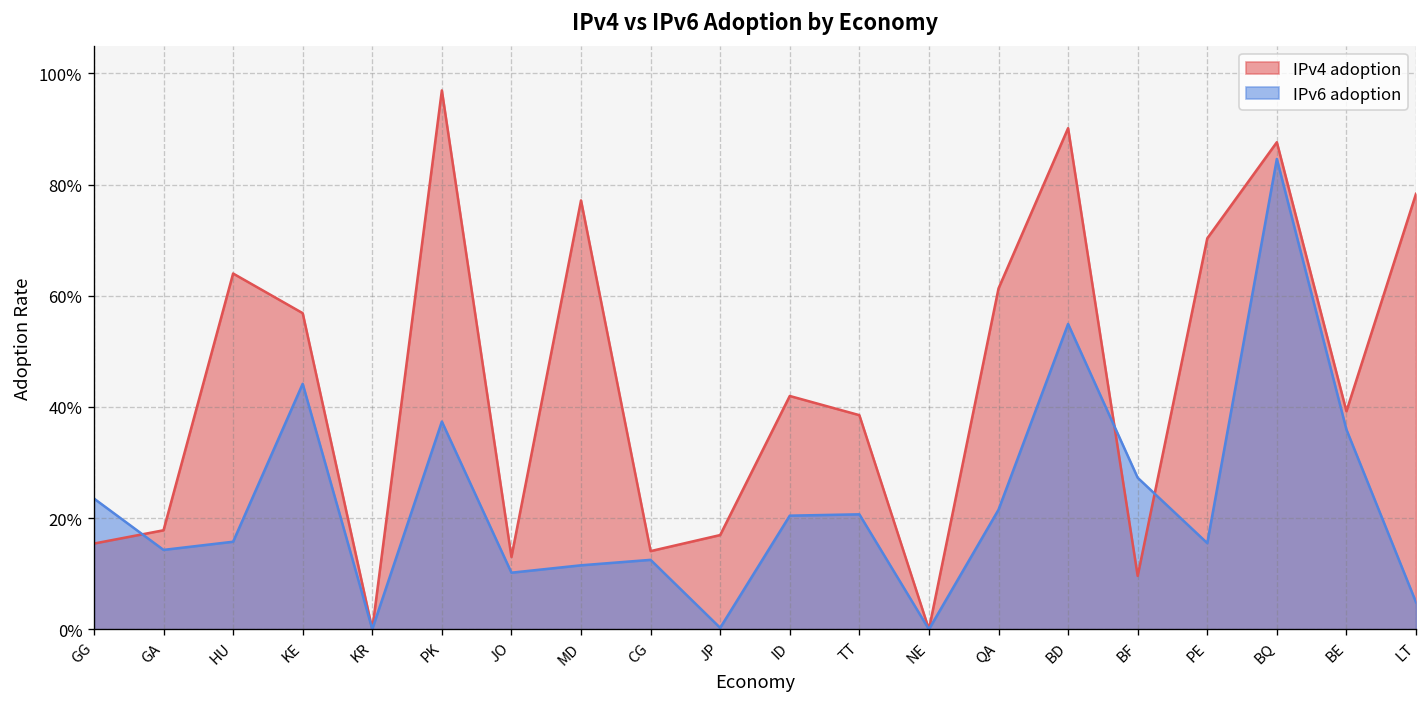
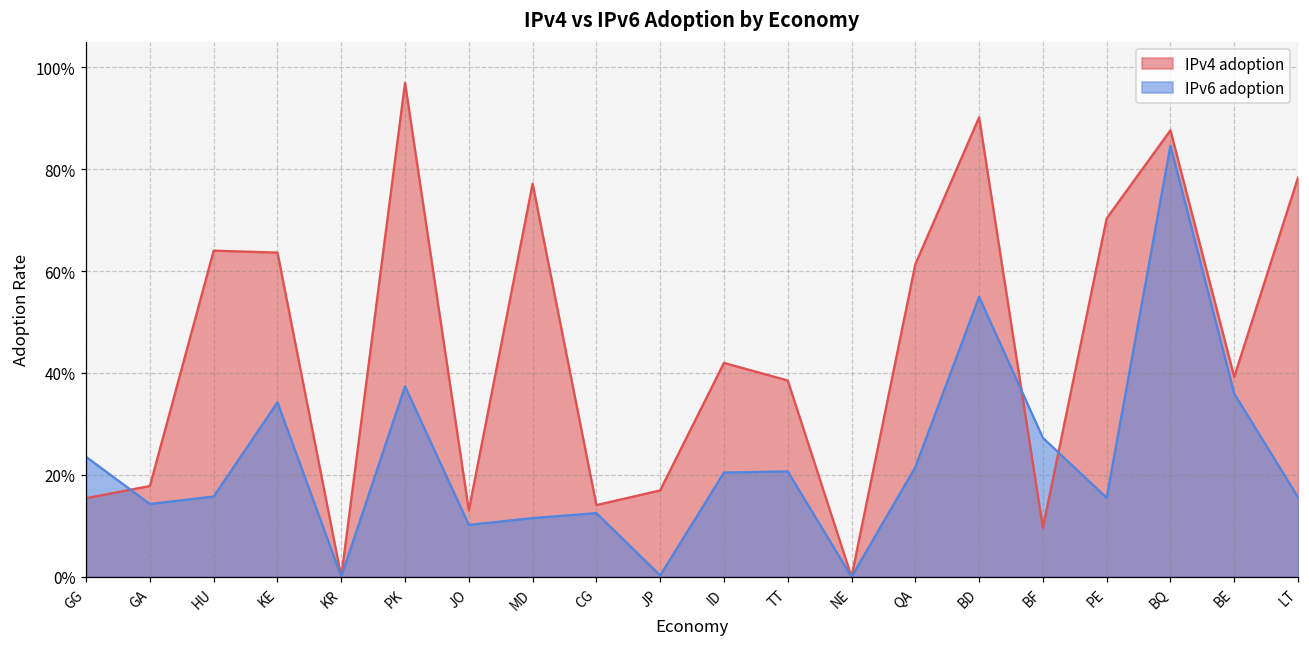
  {
    "IPv4 adoption": {
      "GG": "15%",
      "GA": "18%",
      "HU": "64%",
-     "KE": "57%",
+     "KE": "64%",
      "PK": "97%",
      "JO": "13%",
      "MD": "77%",
      "CG": "14%",
      "JP": "17%",
      "ID": "42%",
      "TT": "39%",
      "QA": "61%",
      "BD": "90%",
      "BF": "10%",
      "PE": "70%",
      "BQ": "88%",
      "BE": "39%",
      "LT": "78%"
    },
    "IPv6 adoption": {
      "GG": "24%",
      "GA": "14%",
      "HU": "16%",
-     "KE": "44%",
+     "KE": "34%",
      "PK": "37%",
      "JO": "10%",
      "MD": "12%",
      "CG": "13%",
      "JP": "0%",
      "ID": "20%",
      "TT": "21%",
      "QA": "22%",
      "BD": "55%",
      "BF": "27%",
      "PE": "16%",
      "BQ": "85%",
      "BE": "36%",
-     "LT": "5%"
+     "LT": "16%"
    }
  }
